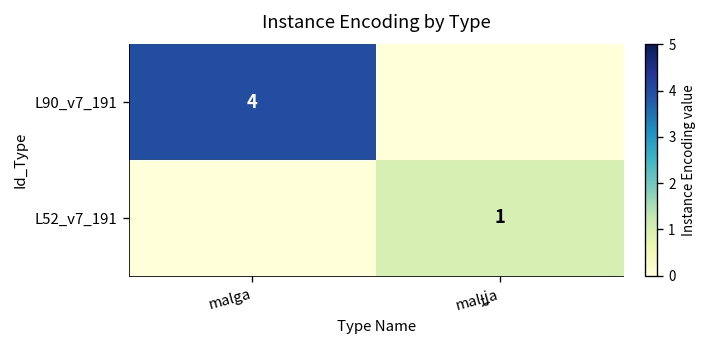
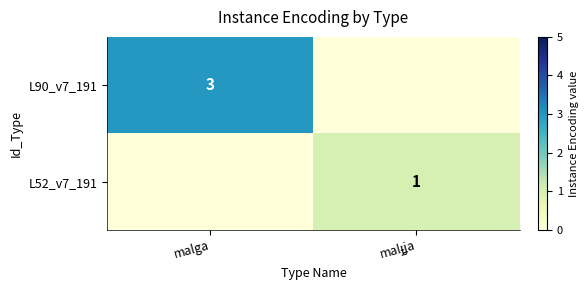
  {
    "L90_v7_191": {
-     "malga": 4
+     "malga": 3
    },
    "L52_v7_191": {
      "malɟʝa": 1
    }
  }
